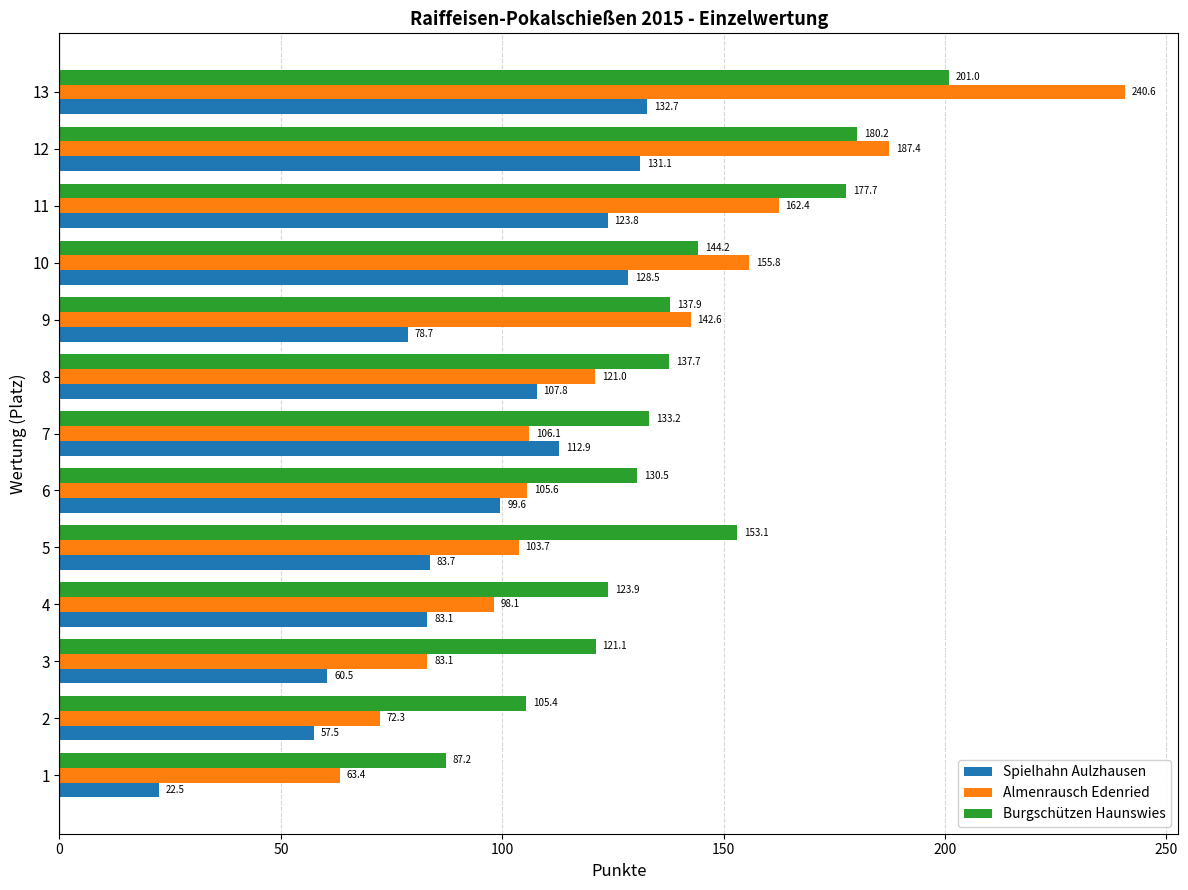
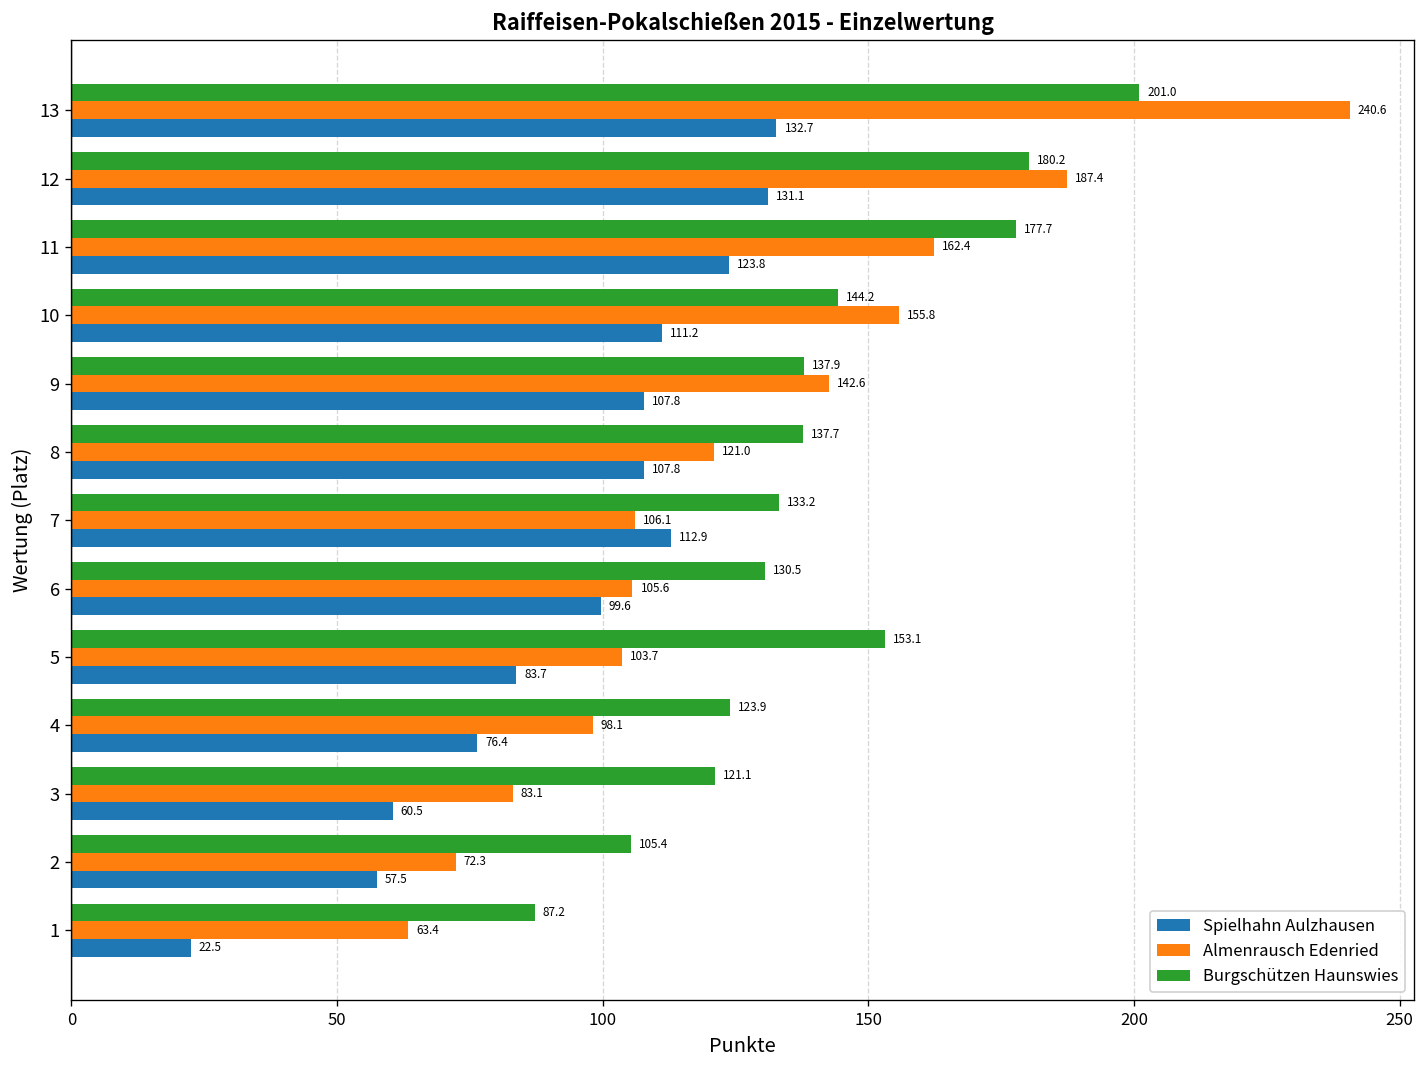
  {
    "Spielhahn Aulzhausen": {
      "13": 132.7,
      "12": 131.1,
      "11": 123.8,
-     "10": 128.5,
-     "9": 78.7,
+     "10": 111.2,
+     "9": 107.8,
      "8": 107.8,
      "7": 112.9,
      "6": 99.6,
      "5": 83.7,
-     "4": 83.1,
+     "4": 76.4,
      "3": 60.5,
      "2": 57.5,
      "1": 22.5
    },
    "Almenrausch Edenried": {
      "13": 240.6,
      "12": 187.4,
      "11": 162.4,
      "10": 155.8,
      "9": 142.6,
      "8": 121.0,
      "7": 106.1,
      "6": 105.6,
      "5": 103.7,
      "4": 98.1,
      "3": 83.1,
      "2": 72.3,
      "1": 63.4
    },
    "Burgschützen Haunswies": {
      "13": 201.0,
      "12": 180.2,
      "11": 177.7,
      "10": 144.2,
      "9": 137.9,
      "8": 137.7,
      "7": 133.2,
      "6": 130.5,
      "5": 153.1,
      "4": 123.9,
      "3": 121.1,
      "2": 105.4,
      "1": 87.2
    }
  }
